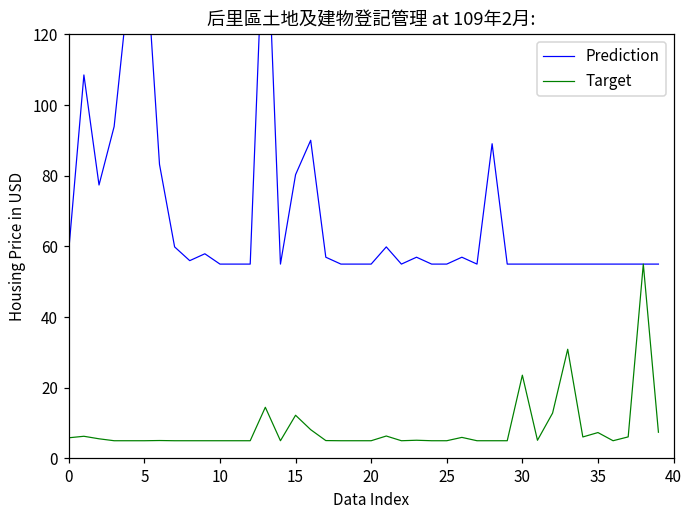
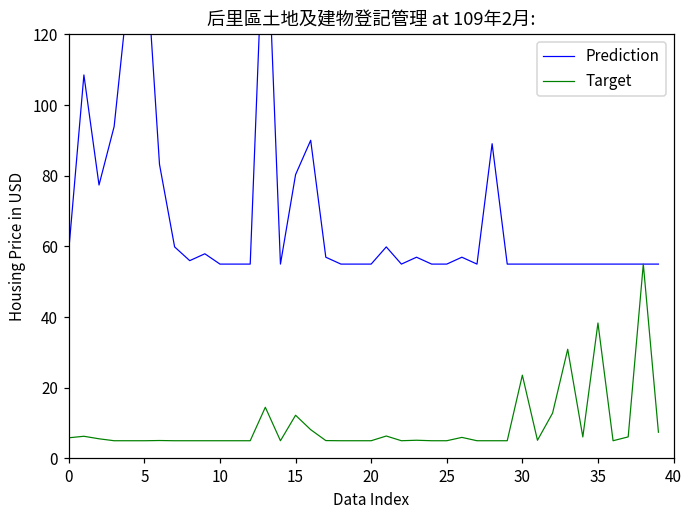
  {
    "Prediction": {
      "0": 59,
      "10": 55,
      "15": 80,
      "20": 55,
      "25": 55,
      "30": 55,
      "35": 55
    },
    "Target": {
      "0": 6,
      "5": 5,
      "10": 5,
      "15": 12,
      "20": 5,
      "25": 5,
      "30": 24,
-     "35": 7
+     "35": 38
    }
  }
